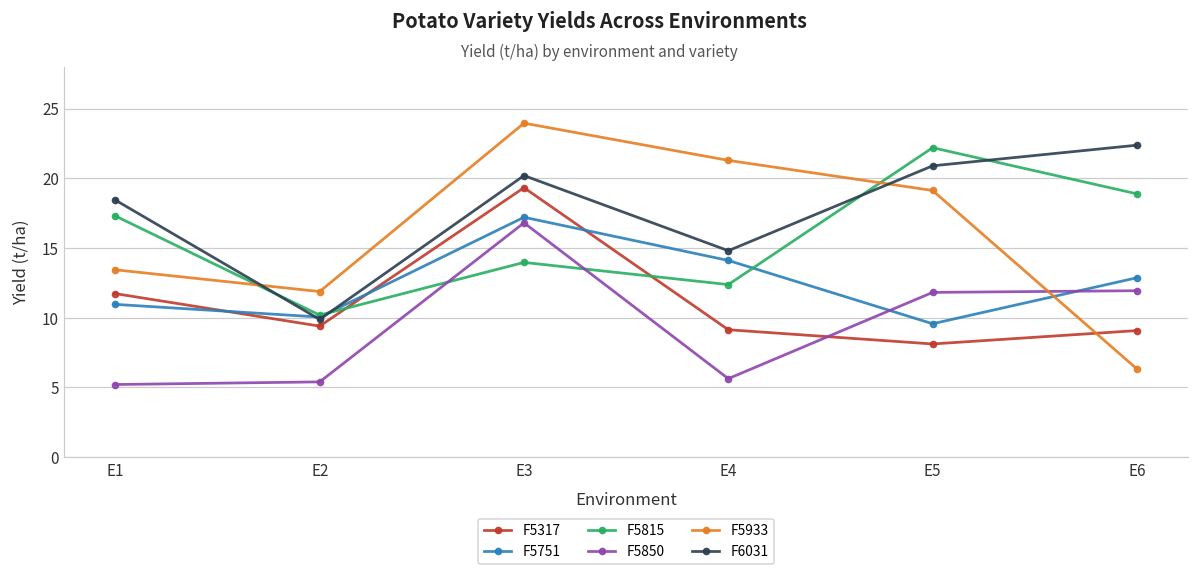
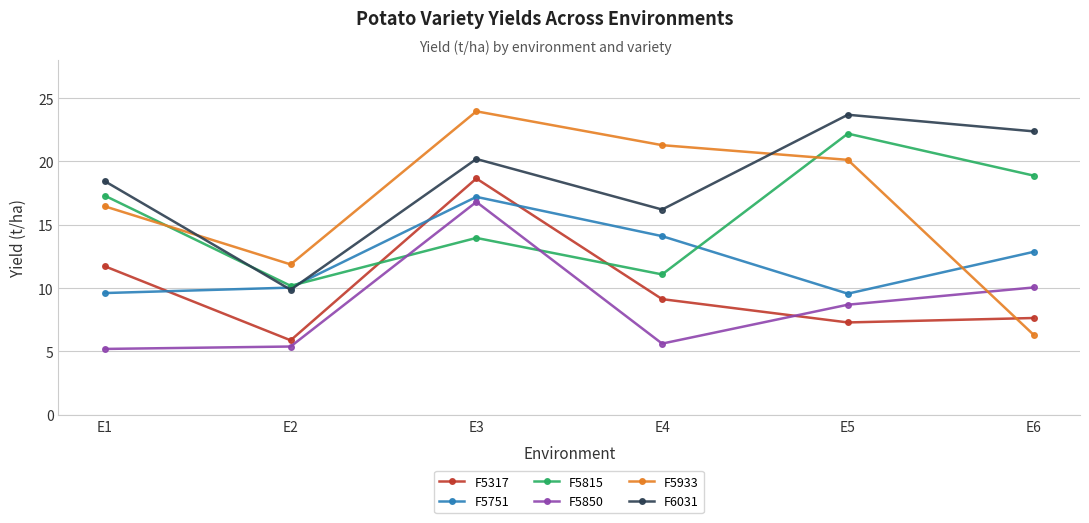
  {
    "F5317": {
      "E1": 11.7,
-     "E2": 9.4,
-     "E3": 19.3,
+     "E2": 5.9,
+     "E3": 18.7,
      "E4": 9.1,
-     "E5": 8.1,
-     "E6": 9.1
+     "E5": 7.3,
+     "E6": 7.6
    },
    "F5751": {
-     "E1": 11.0,
+     "E1": 9.6,
      "E3": 17.2,
      "E4": 14.1,
      "E5": 9.6,
      "E6": 12.9
    },
    "F5815": {
      "E1": 17.3,
      "E3": 14.0,
-     "E4": 12.4,
+     "E4": 11.1,
      "E5": 22.2,
      "E6": 18.9
    },
    "F5850": {
      "E1": 5.2,
      "E2": 5.4,
      "E3": 16.8,
      "E4": 5.6,
-     "E5": 11.8,
-     "E6": 11.9
+     "E5": 8.7,
+     "E6": 10.1
    },
    "F5933": {
-     "E1": 13.4,
+     "E1": 16.5,
      "E2": 11.9,
      "E3": 24.0,
      "E4": 21.3,
-     "E5": 19.1,
+     "E5": 20.1,
      "E6": 6.3
    },
    "F6031": {
      "E1": 18.4,
      "E3": 20.2,
-     "E4": 14.8,
-     "E5": 20.9,
+     "E4": 16.2,
+     "E5": 23.7,
      "E6": 22.4
    }
  }
